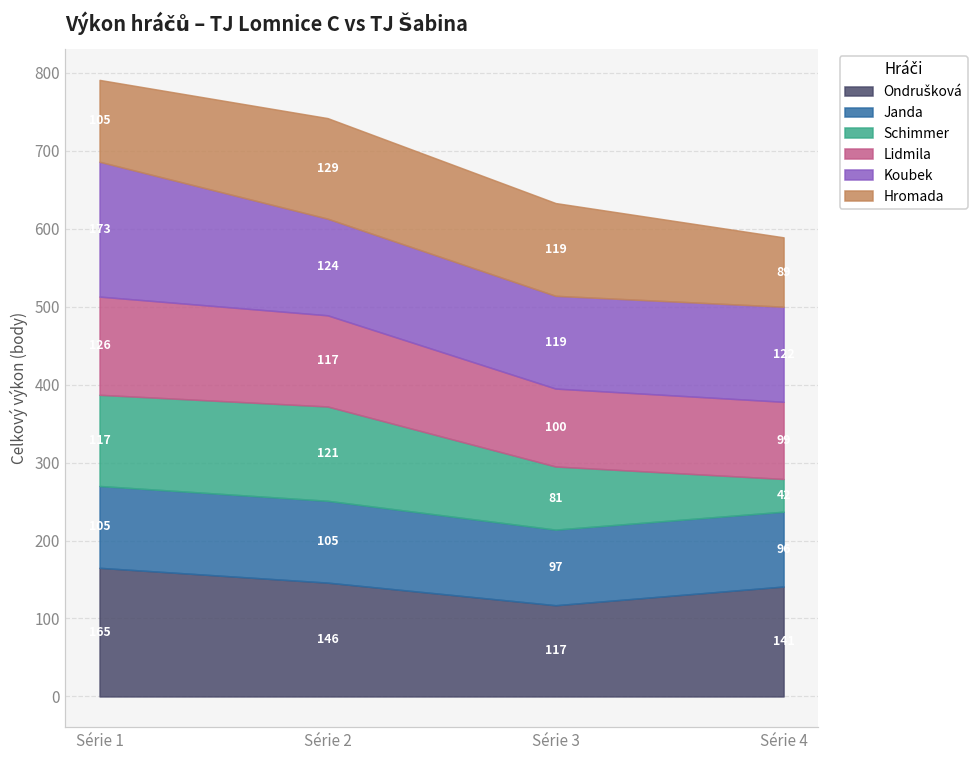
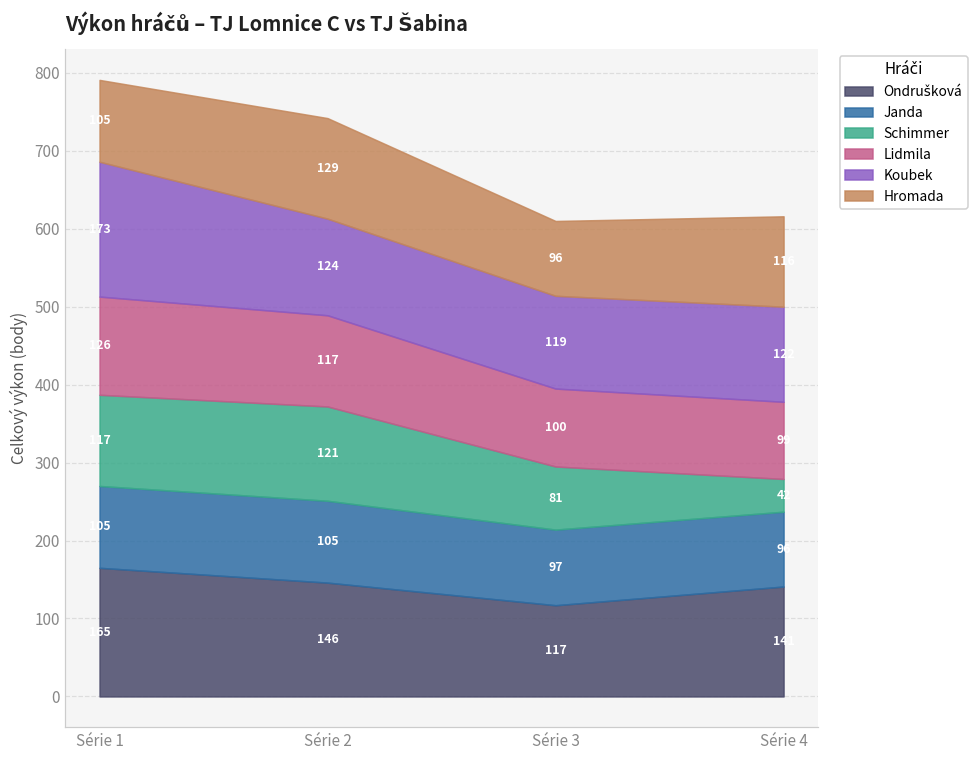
  {
    "Ondrušková": {
      "Série 1": 170,
      "Série 2": 150,
      "Série 3": 120,
      "Série 4": 140
    },
    "Janda": {
      "Série 1": 110
    },
    "Schimmer": {
      "Série 3": 81,
      "Série 4": 42
    },
    "Lidmila": {
      "Série 1": 130,
      "Série 2": 120
    },
    "Koubek": {
      "Série 1": 170,
      "Série 2": 120,
      "Série 3": 120,
      "Série 4": 120
    },
    "Hromada": {
-     "Série 3": 119,
-     "Série 4": 90
+     "Série 3": 96,
+     "Série 4": 120
    }
  }
